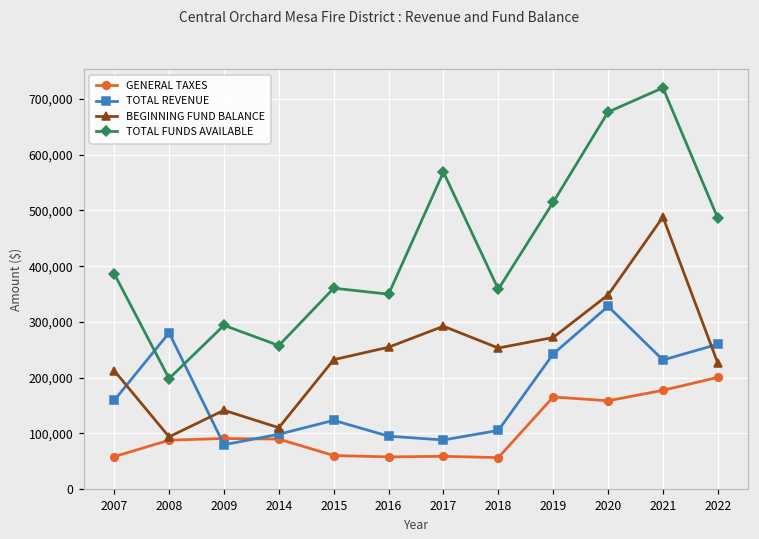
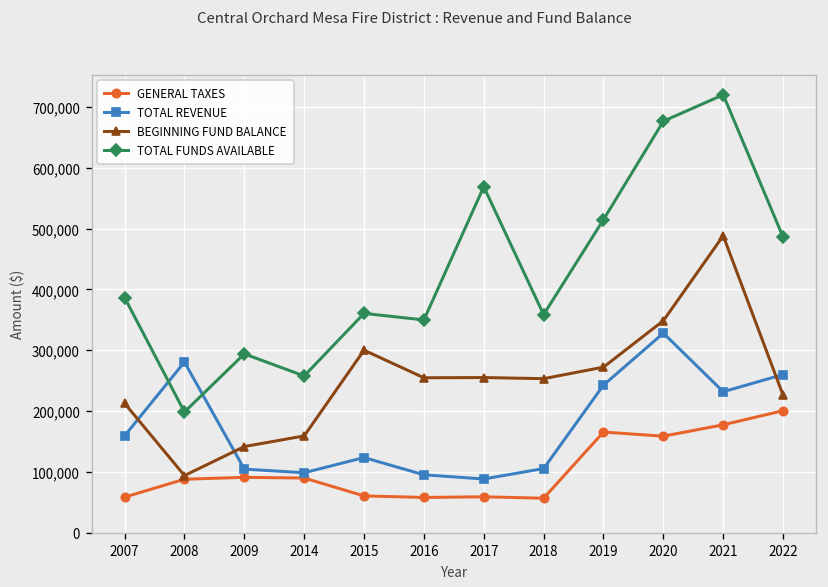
  {
    "GENERAL TAXES": {
      "2007": "60,000",
      "2008": "90,000",
      "2009": "90,000",
      "2014": "90,000",
      "2015": "60,000",
      "2016": "60,000",
      "2017": "60,000",
      "2018": "60,000",
      "2019": "170,000",
      "2020": "160,000",
      "2021": "180,000",
      "2022": "200,000"
    },
    "TOTAL REVENUE": {
      "2007": "160,000",
      "2008": "280,000",
-     "2009": "80,000",
+     "2009": "100,000",
      "2014": "100,000",
      "2015": "120,000",
      "2016": "100,000",
      "2017": "90,000",
      "2018": "110,000",
      "2019": "240,000",
      "2020": "330,000",
      "2021": "230,000",
      "2022": "260,000"
    },
    "BEGINNING FUND BALANCE": {
      "2007": "210,000",
      "2008": "90,000",
      "2009": "140,000",
-     "2014": "110,000",
-     "2015": "230,000",
+     "2014": "160,000",
+     "2015": "300,000",
      "2016": "250,000",
-     "2017": "290,000",
+     "2017": "260,000",
      "2018": "250,000",
      "2019": "270,000",
      "2020": "350,000",
      "2021": "490,000",
      "2022": "230,000"
    },
    "TOTAL FUNDS AVAILABLE": {
      "2007": "390,000",
      "2008": "200,000",
      "2009": "290,000",
      "2014": "260,000",
      "2015": "360,000",
      "2016": "350,000",
      "2017": "570,000",
      "2018": "360,000",
      "2019": "510,000",
      "2020": "680,000",
      "2021": "720,000",
      "2022": "490,000"
    }
  }
